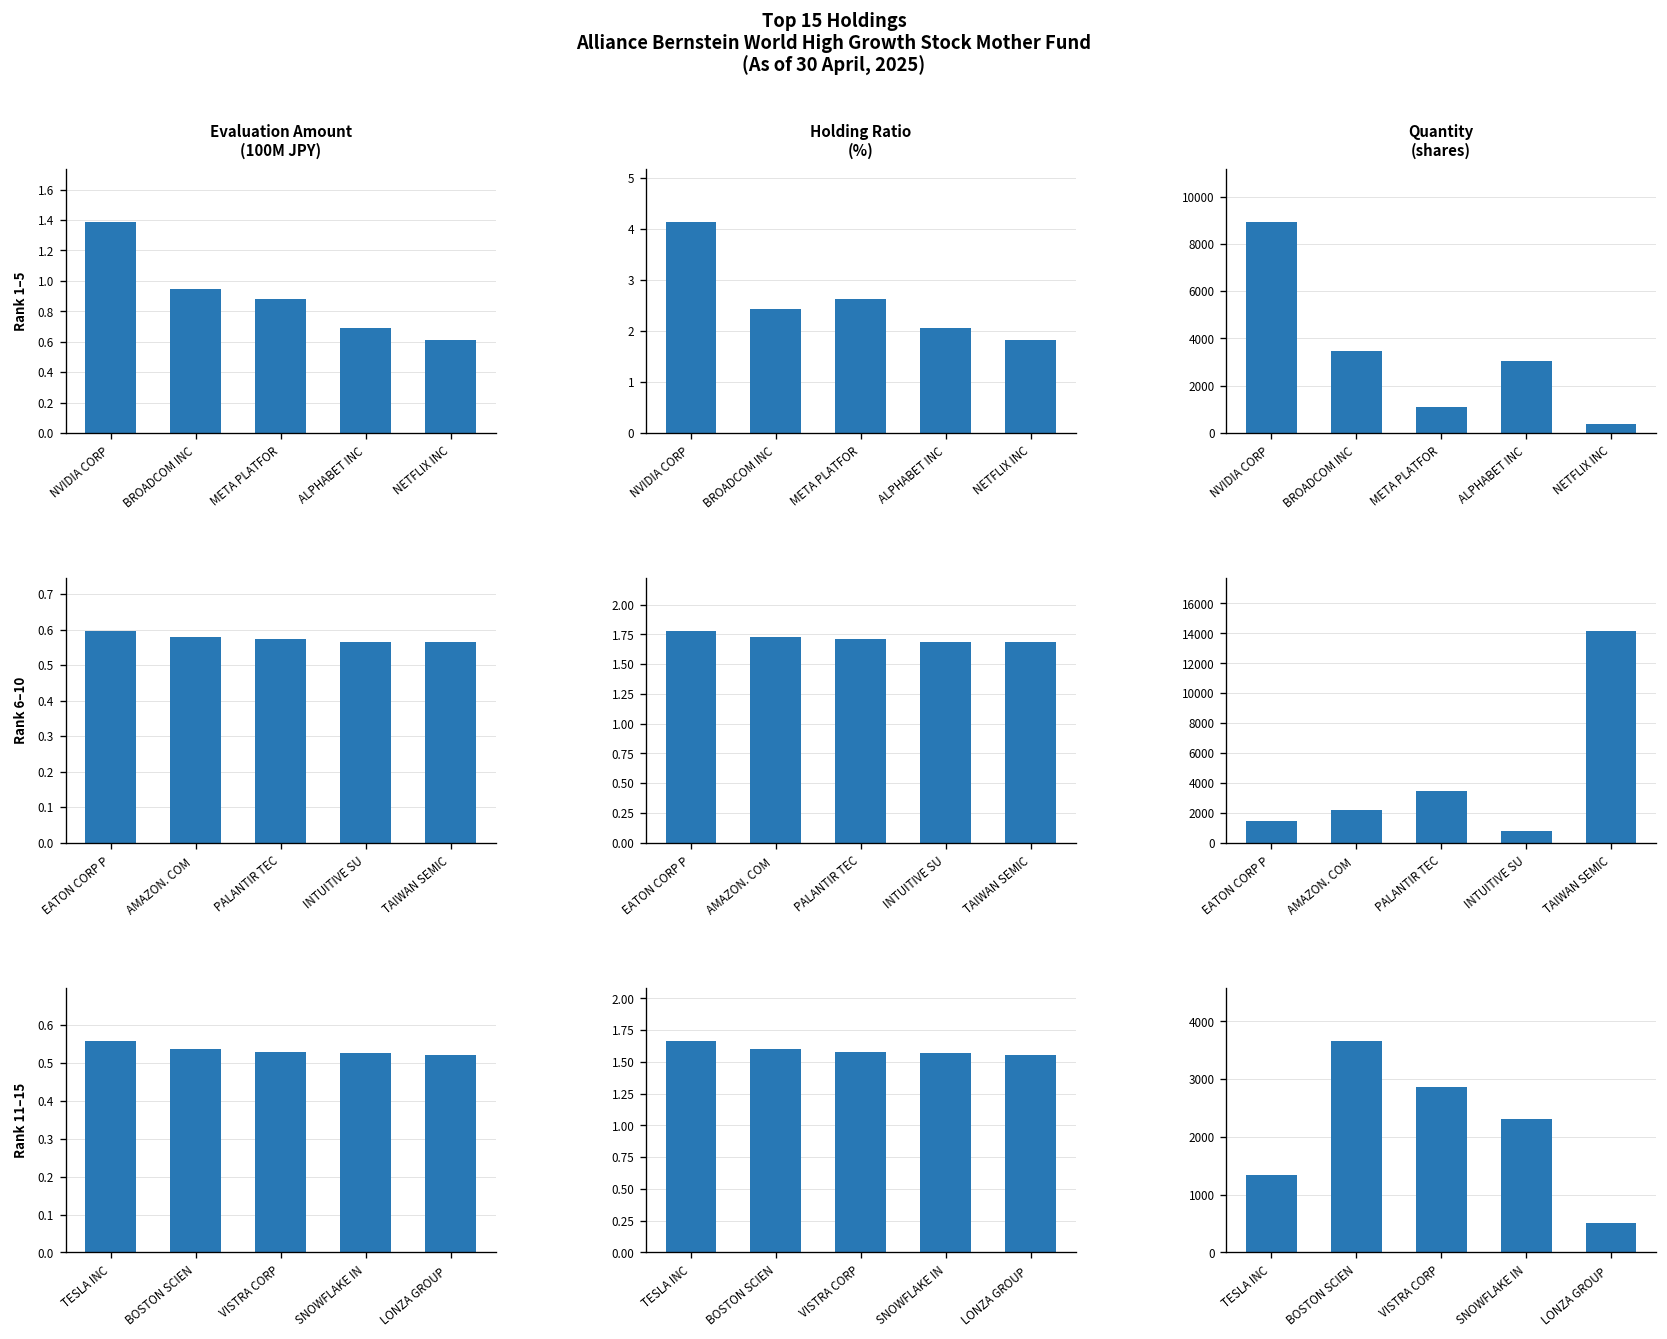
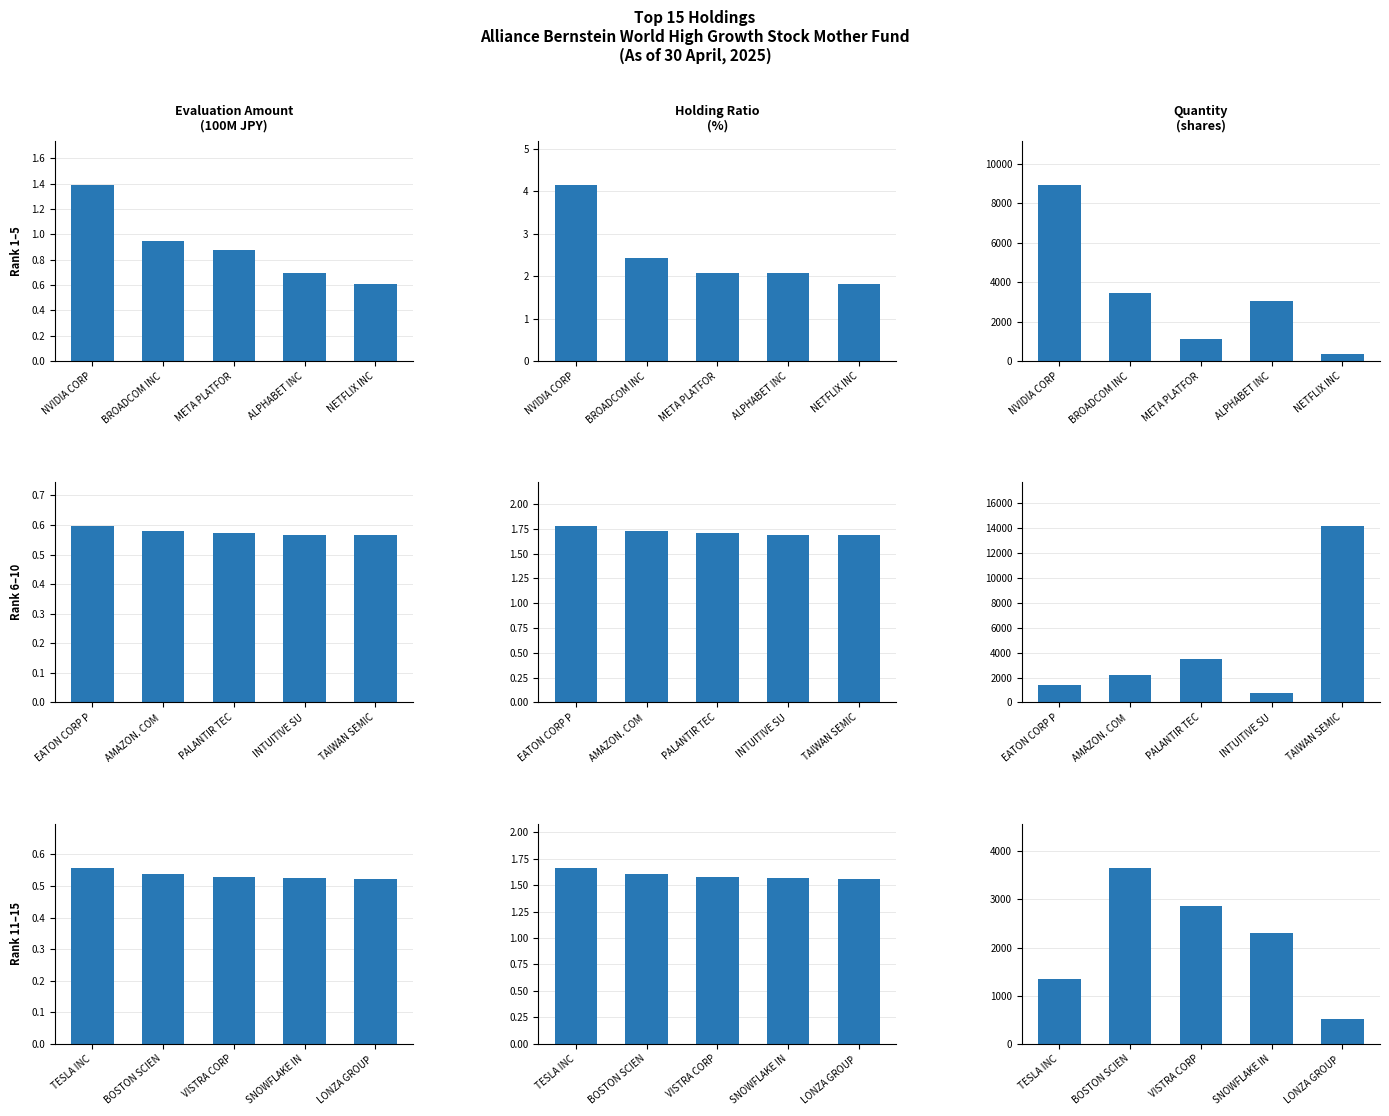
  {
    "Evaluation Amount (100M JPY)": {
      "NVIDIA CORP": 1.39,
      "BROADCOM INC": 0.95,
      "META PLATFOR": 0.88,
      "ALPHABET INC": 0.69,
      "NETFLIX INC": 0.61
    },
    "Holding Ratio (%)": {
      "NVIDIA CORP": 4.1,
      "BROADCOM INC": 2.4,
-     "META PLATFOR": 2.6,
+     "META PLATFOR": 2.1,
      "ALPHABET INC": 2.1,
      "NETFLIX INC": 1.8
    },
    "Quantity (shares)": {
      "NVIDIA CORP": 8900,
      "BROADCOM INC": 3500,
      "META PLATFOR": 1100,
      "ALPHABET INC": 3000,
      "NETFLIX INC": 400
    }
  }
